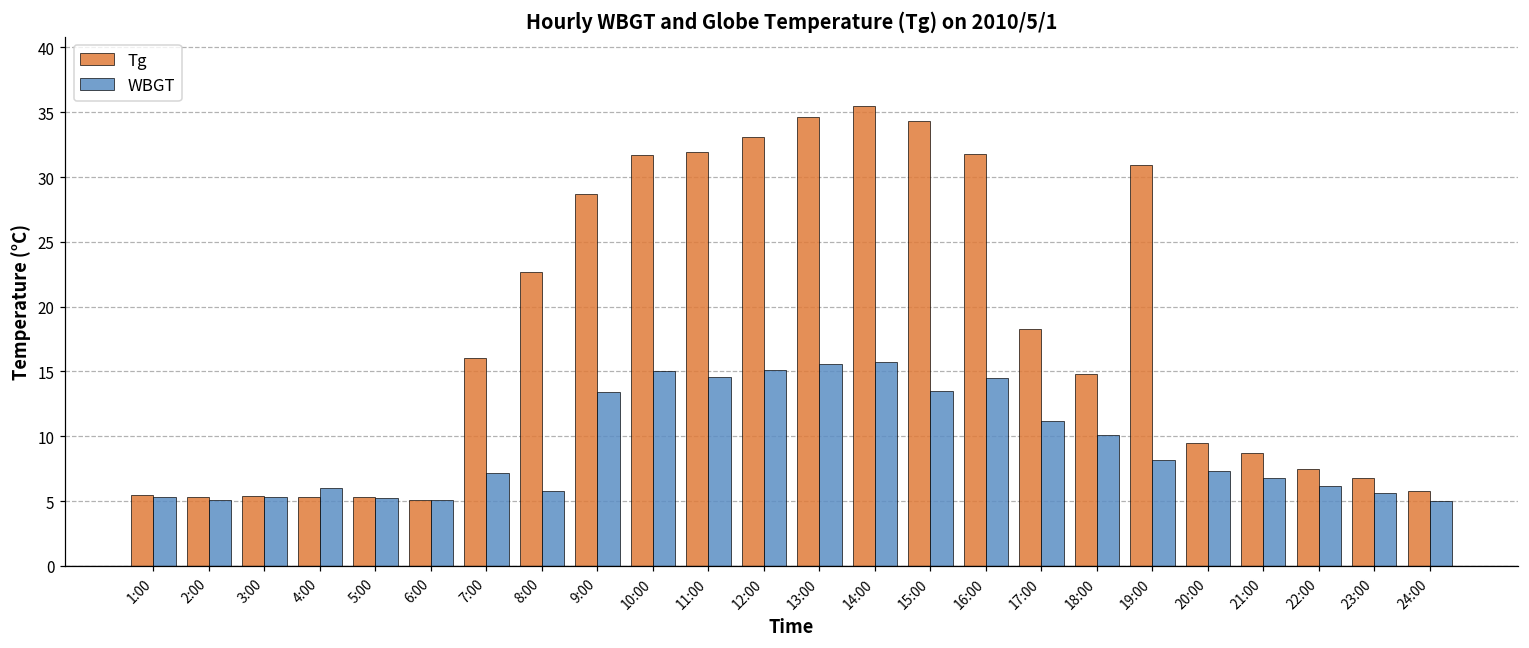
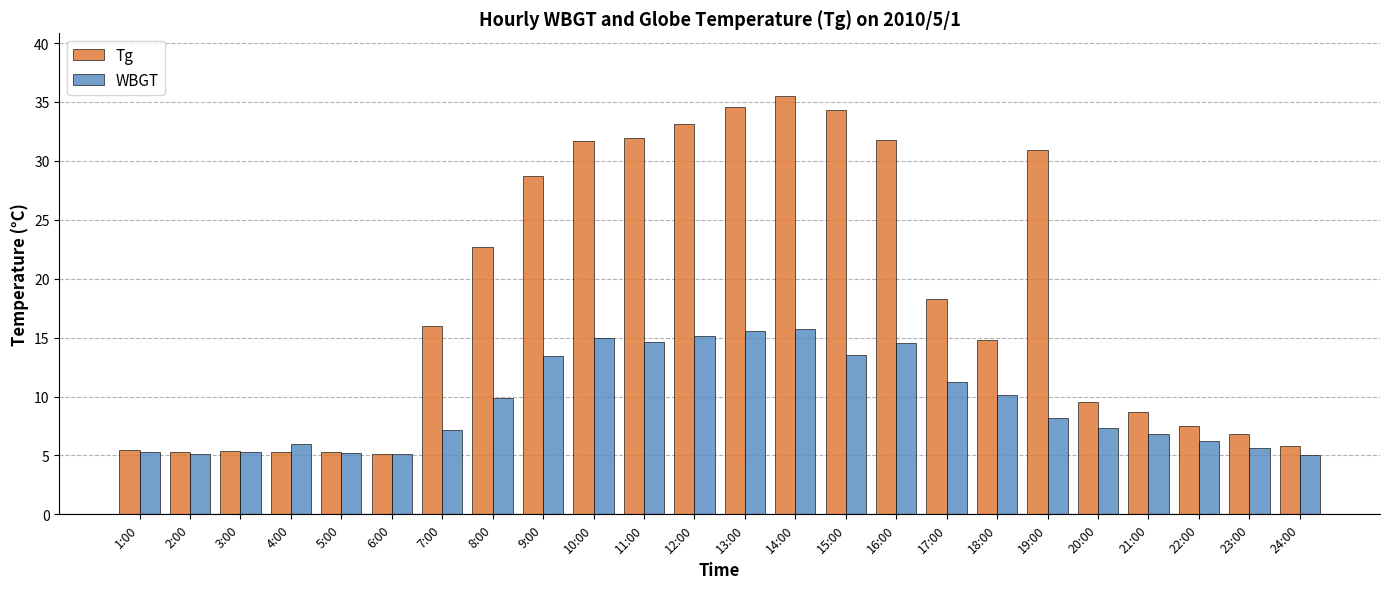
  {
    "Tg": {
      "1:00": 5.5,
      "2:00": 5.3,
      "3:00": 5.4,
      "4:00": 5.3,
      "5:00": 5.3,
      "6:00": 5.1,
      "7:00": 16.0,
      "8:00": 22.7,
      "9:00": 28.7,
      "10:00": 31.7,
      "11:00": 31.9,
      "12:00": 33.1,
      "13:00": 34.6,
      "14:00": 35.5,
      "15:00": 34.3,
      "16:00": 31.8,
      "17:00": 18.3,
      "18:00": 14.8,
      "19:00": 30.9,
      "20:00": 9.5,
      "21:00": 8.7,
      "22:00": 7.5,
      "23:00": 6.8,
      "24:00": 5.8
    },
    "WBGT": {
      "1:00": 5.3,
      "2:00": 5.1,
      "3:00": 5.3,
      "4:00": 6.0,
      "5:00": 5.2,
      "6:00": 5.1,
      "7:00": 7.2,
-     "8:00": 5.8,
+     "8:00": 9.9,
      "9:00": 13.4,
      "10:00": 15.0,
      "11:00": 14.6,
      "12:00": 15.1,
      "13:00": 15.6,
      "14:00": 15.7,
      "15:00": 13.5,
      "16:00": 14.5,
      "17:00": 11.2,
      "18:00": 10.1,
      "19:00": 8.2,
      "20:00": 7.3,
      "21:00": 6.8,
      "22:00": 6.2,
      "23:00": 5.6,
      "24:00": 5.0
    }
  }
